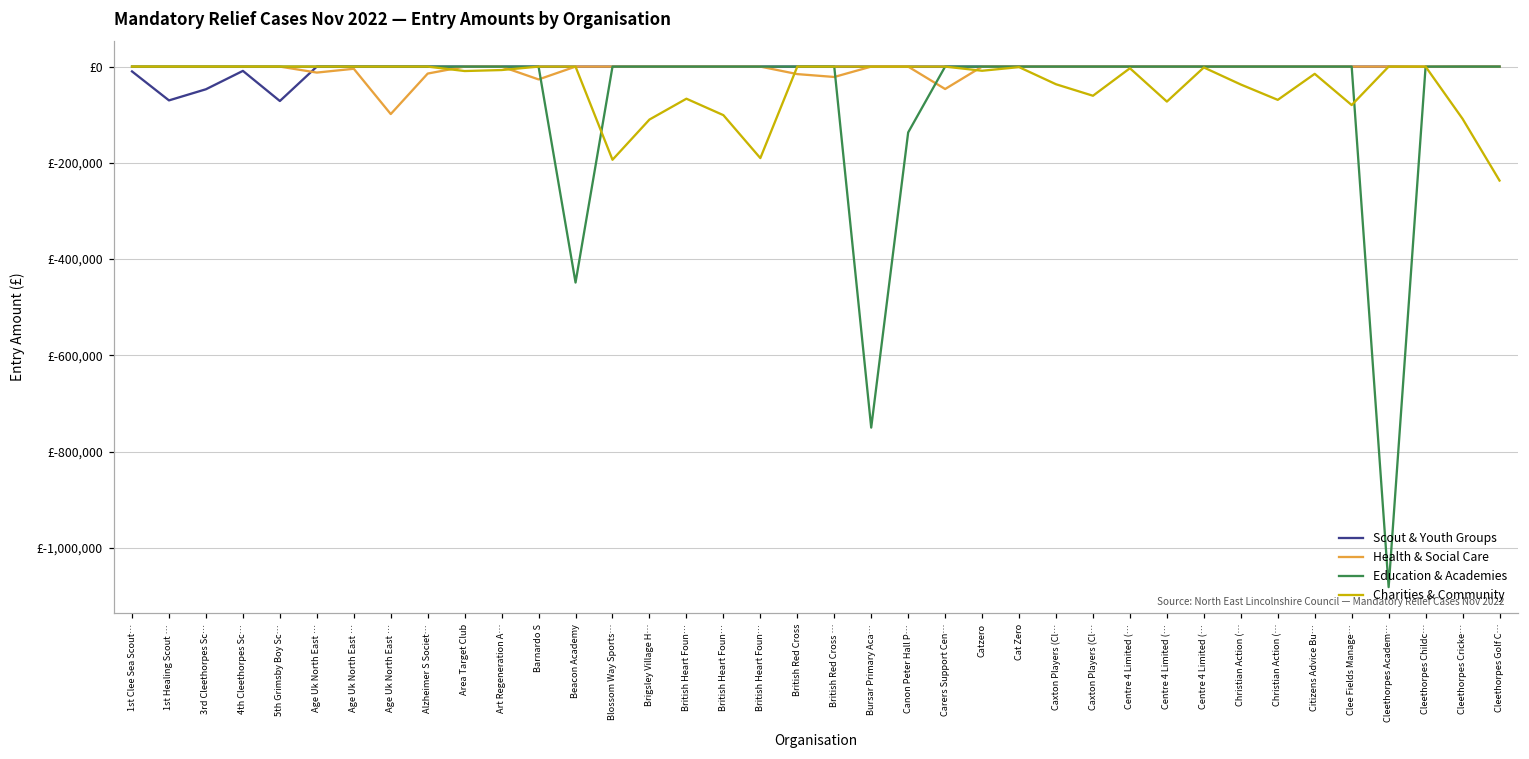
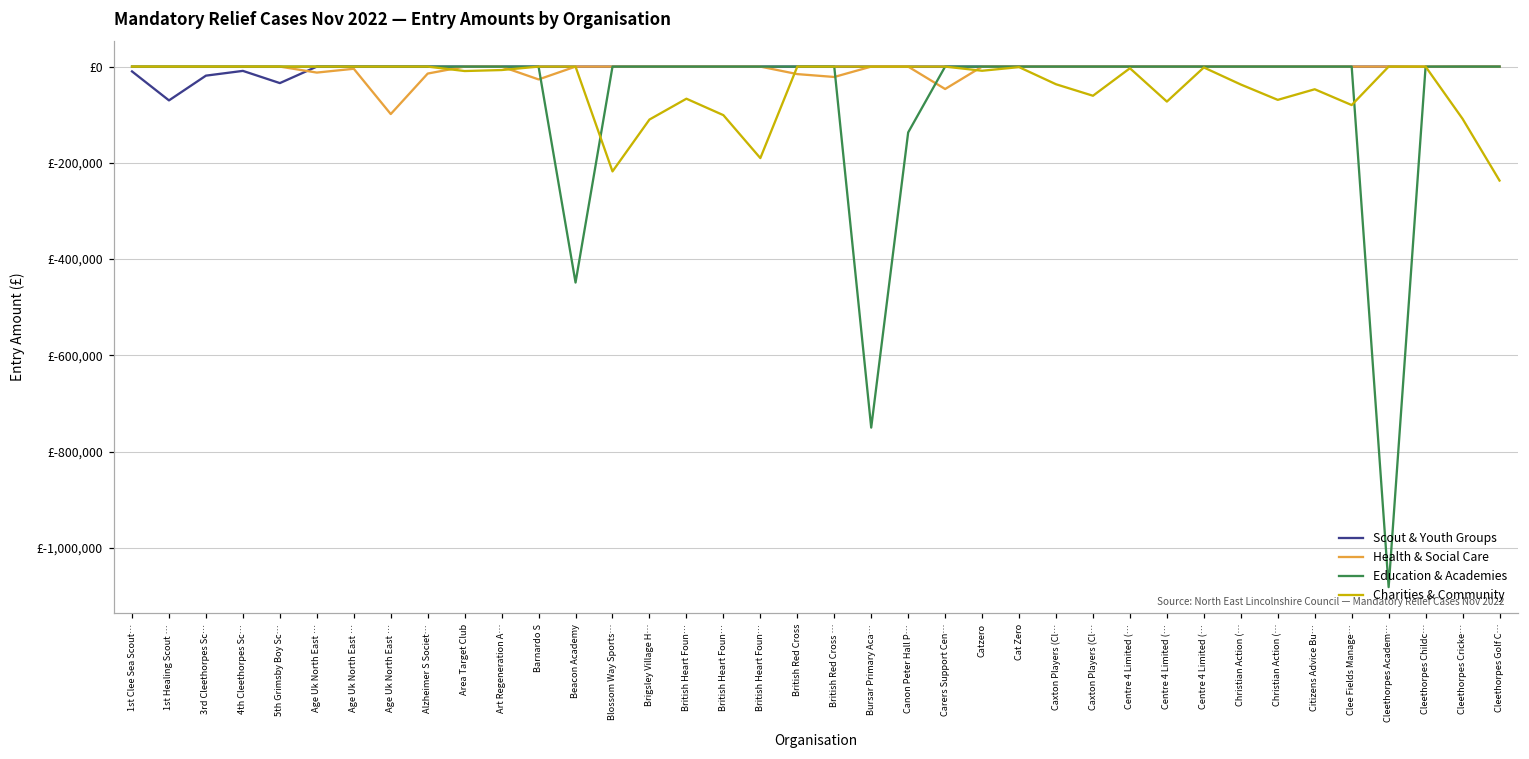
  {
    "Scout & Youth Groups": {
      "1st Clee Sea Scout…": "£-10,000",
      "1st Healing Scout …": "£-70,000",
-     "3rd Cleethorpes Sc…": "£-50,000",
+     "3rd Cleethorpes Sc…": "£-20,000",
      "4th Cleethorpes Sc…": "£-10,000",
-     "5th Grimsby Boy Sc…": "£-70,000"
+     "5th Grimsby Boy Sc…": "£-30,000"
    },
    "Health & Social Care": {
      "Alzheimer S Societ…": "£-10,000",
      "Barnardo S": "£-30,000",
      "British Red Cross": "£-20,000",
      "British Red Cross …": "£-20,000",
      "Carers Support Cen…": "£-50,000"
    },
    "Education & Academies": {
      "Beacon Academy": "£-450,000",
      "Bursar Primary Aca…": "£-750,000",
      "Canon Peter Hall P…": "£-140,000"
    },
    "Charities & Community": {
      "Area Target Club": "£-10,000",
      "Art Regeneration A…": "£-10,000",
-     "Blossom Way Sports…": "£-190,000",
+     "Blossom Way Sports…": "£-220,000",
      "Brigsley Village H…": "£-110,000",
      "Catzero": "£-10,000",
-     "Citizens Advice Bu…": "£-20,000",
+     "Citizens Advice Bu…": "£-50,000",
      "Clee Fields Manage…": "£-80,000",
      "Cleethorpes Cricke…": "£-110,000",
      "Cleethorpes Golf C…": "£-240,000"
    }
  }
